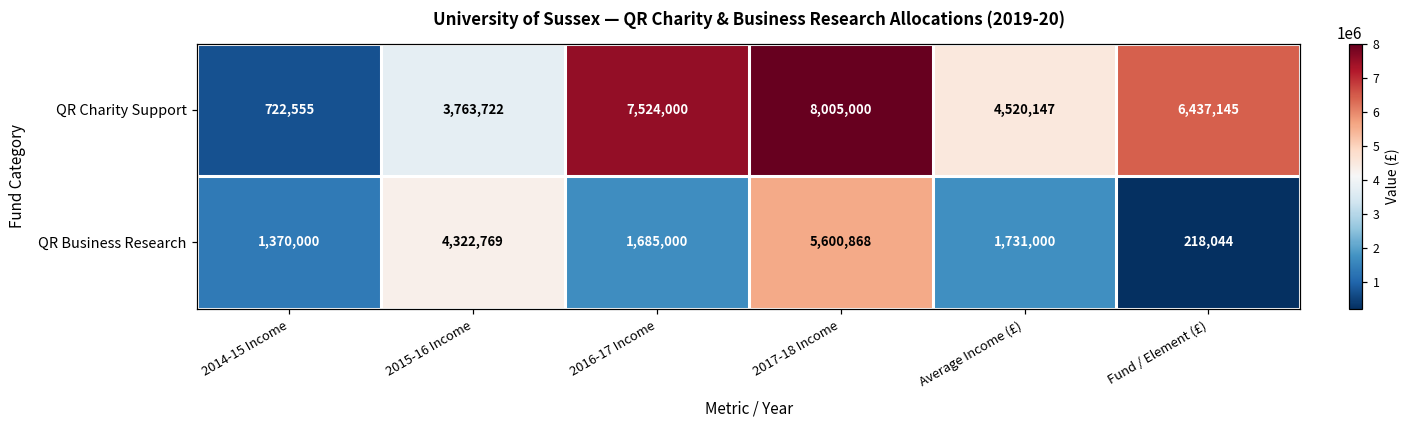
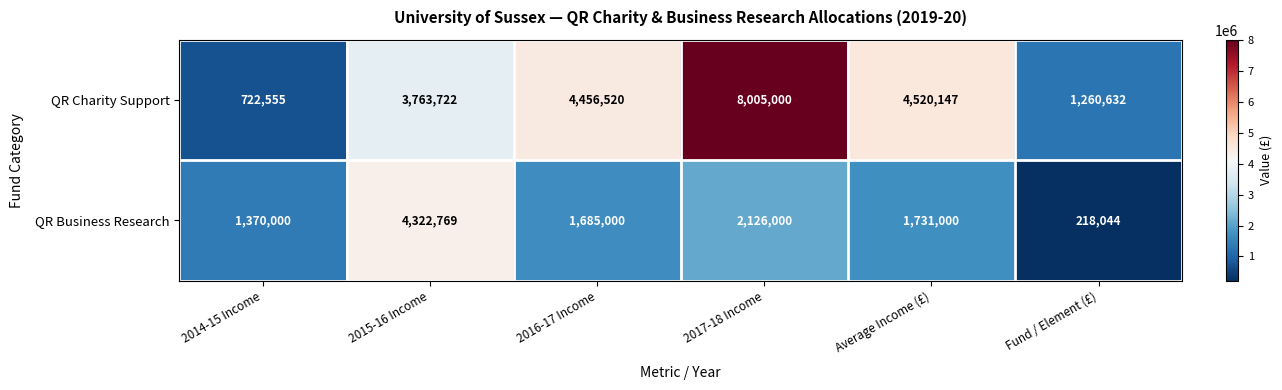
  {
    "QR Charity Support": {
      "2014-15 Income": "722,555",
      "2015-16 Income": "3,763,722",
-     "2016-17 Income": "7,524,000",
+     "2016-17 Income": "4,456,520",
      "2017-18 Income": "8,005,000",
      "Average Income (£)": "4,520,147",
-     "Fund / Element (£)": "6,437,145"
+     "Fund / Element (£)": "1,260,632"
    },
    "QR Business Research": {
      "2014-15 Income": "1,370,000",
      "2015-16 Income": "4,322,769",
      "2016-17 Income": "1,685,000",
-     "2017-18 Income": "5,600,868",
+     "2017-18 Income": "2,126,000",
      "Average Income (£)": "1,731,000",
      "Fund / Element (£)": "218,044"
    }
  }
